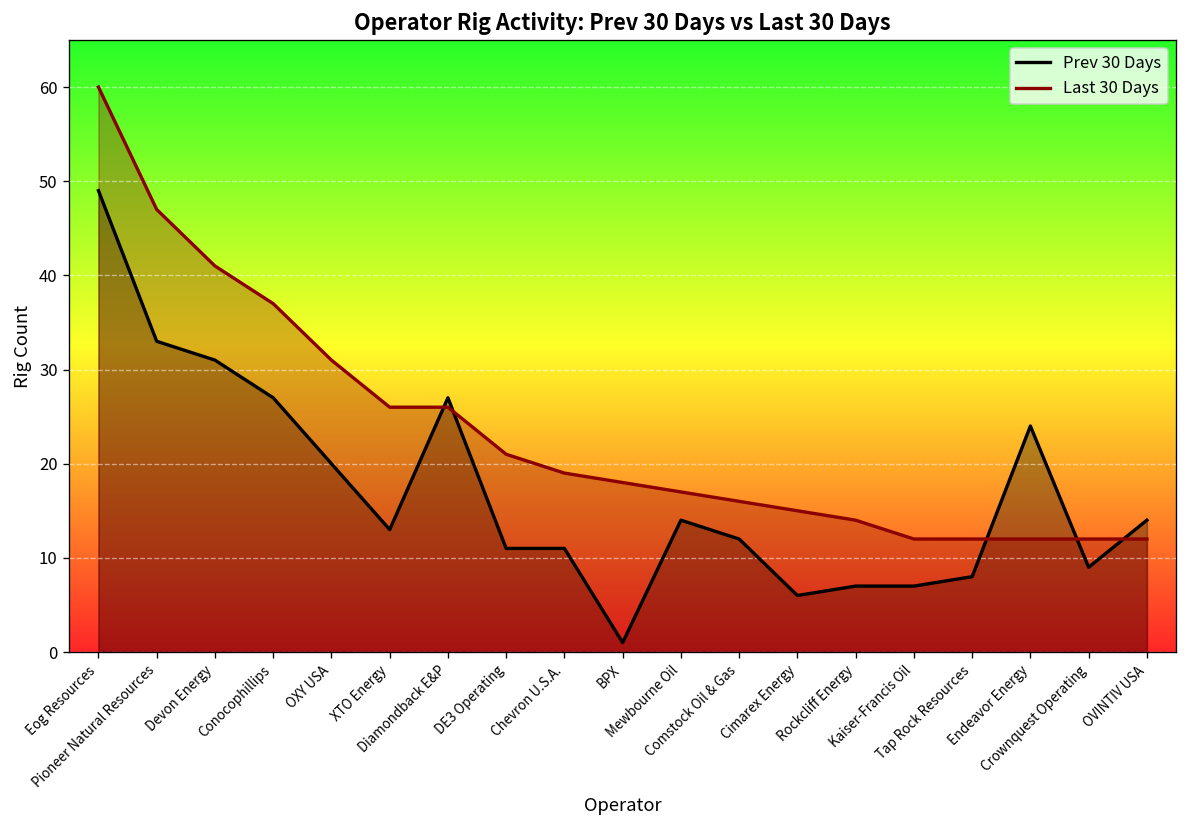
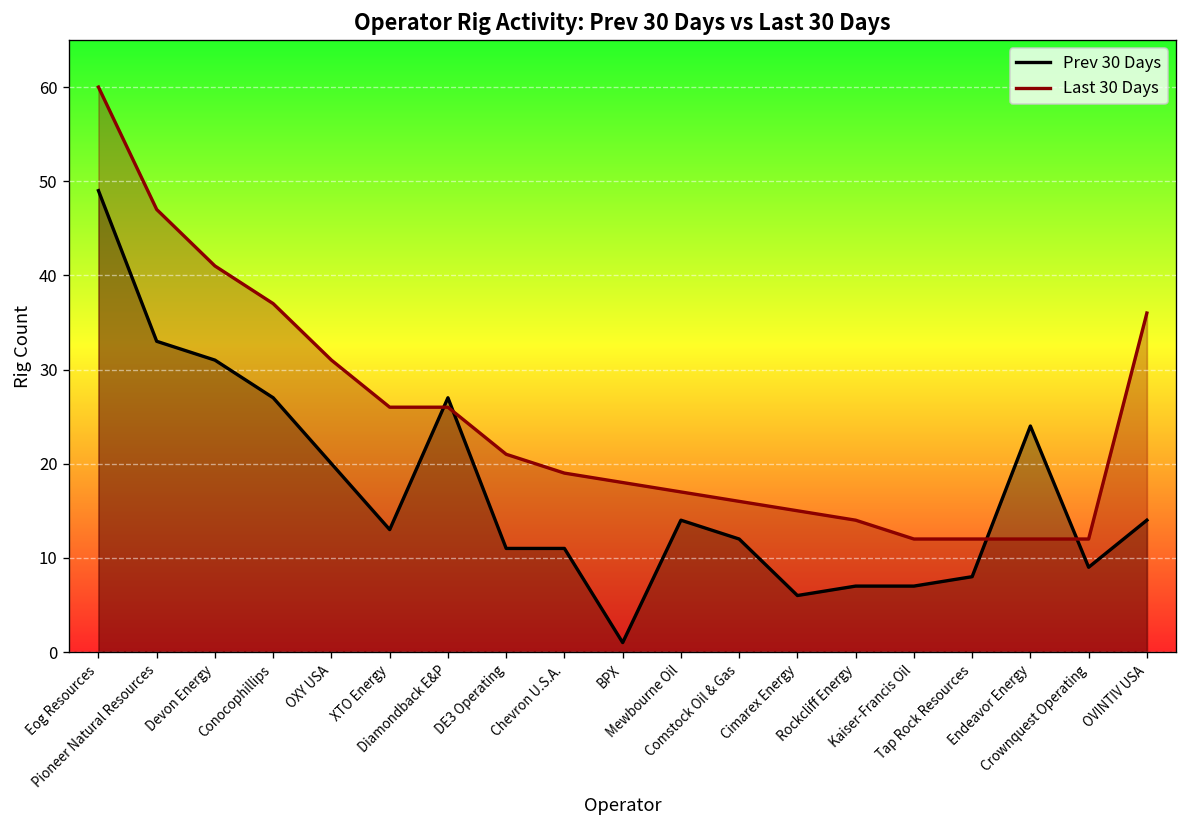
  {
    "Prev 30 Days": {
      "Eog Resources": 49,
      "Pioneer Natural Resources": 33,
      "Devon Energy": 31,
      "Conocophillips": 27,
      "OXY USA": 20,
      "XTO Energy": 13,
      "Diamondback E&P": 27,
      "DE3 Operating": 11,
      "Chevron U.S.A.": 11,
      "BPX": 1,
      "Mewbourne Oil": 14,
      "Comstock Oil & Gas": 12,
      "Cimarex Energy": 6,
      "Rockcliff Energy": 7,
      "Kaiser-Francis Oil": 7,
      "Tap Rock Resources": 8,
      "Endeavor Energy": 24,
      "Crownquest Operating": 9,
      "OVINTIV USA": 14
    },
    "Last 30 Days": {
      "Eog Resources": 60,
      "Pioneer Natural Resources": 47,
      "Devon Energy": 41,
      "Conocophillips": 37,
      "OXY USA": 31,
      "XTO Energy": 26,
      "Diamondback E&P": 26,
      "DE3 Operating": 21,
      "Chevron U.S.A.": 19,
      "BPX": 18,
      "Mewbourne Oil": 17,
      "Comstock Oil & Gas": 16,
      "Cimarex Energy": 15,
      "Rockcliff Energy": 14,
      "Kaiser-Francis Oil": 12,
      "Tap Rock Resources": 12,
      "Endeavor Energy": 12,
      "Crownquest Operating": 12,
-     "OVINTIV USA": 12
+     "OVINTIV USA": 36
    }
  }
